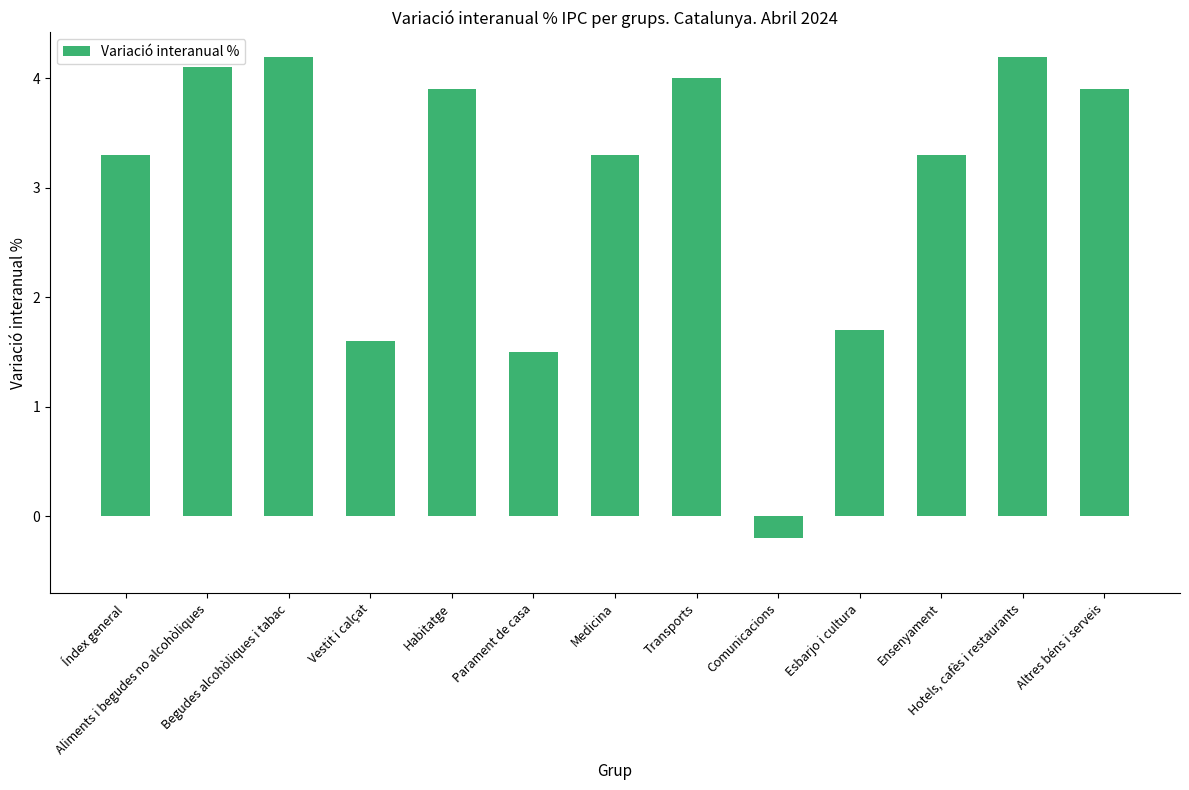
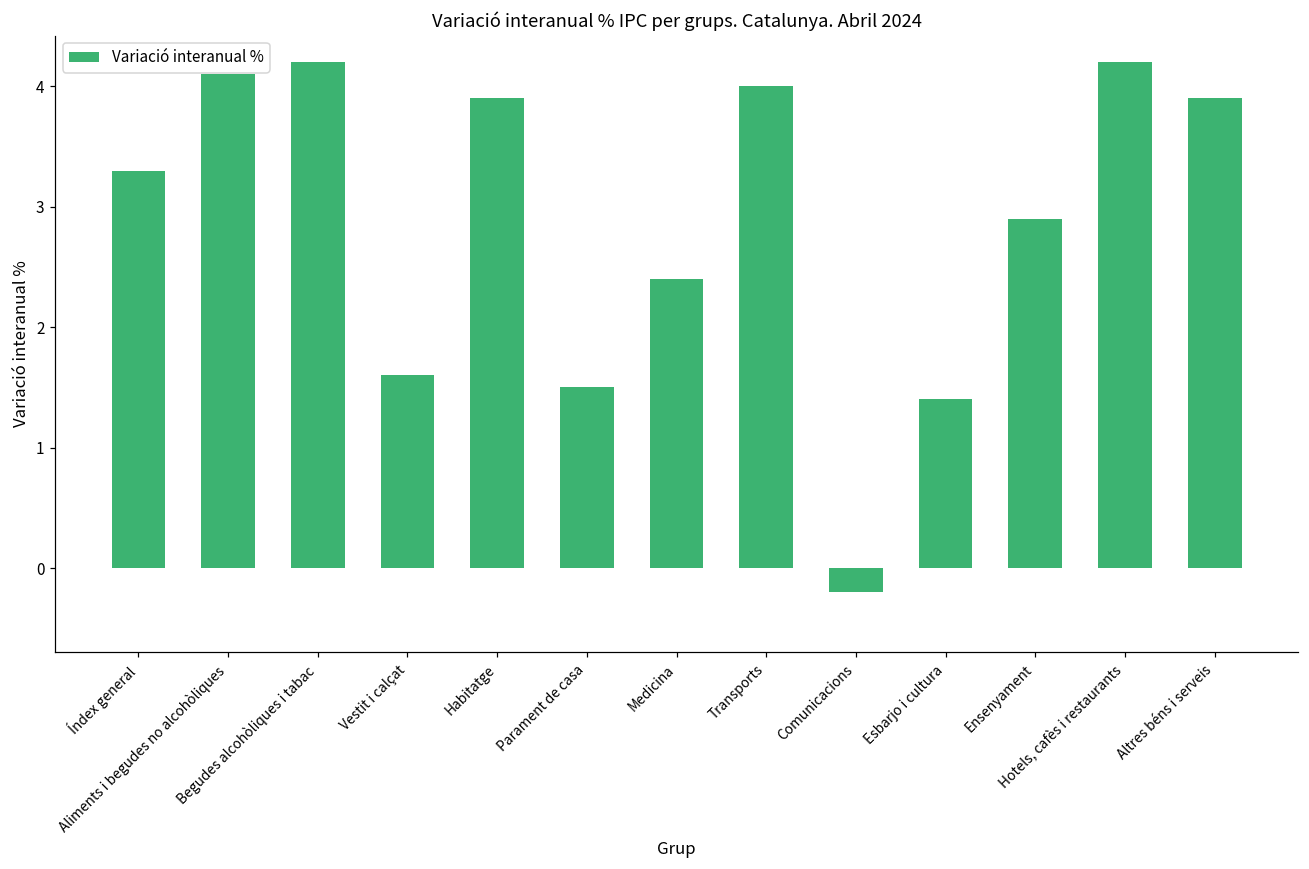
  {
    "Índex general": 3.3,
    "Aliments i begudes no alcohòliques": 4.1,
    "Begudes alcohòliques i tabac": 4.2,
    "Vestit i calçat": 1.6,
    "Habitatge": 3.9,
    "Parament de casa": 1.5,
-   "Medicina": 3.3,
+   "Medicina": 2.4,
    "Transports": 4.0,
    "Comunicacions": -0.2,
-   "Esbarjo i cultura": 1.7,
-   "Ensenyament": 3.3,
+   "Esbarjo i cultura": 1.4,
+   "Ensenyament": 2.9,
    "Hotels, cafès i restaurants": 4.2,
    "Altres béns i serveis": 3.9
  }
